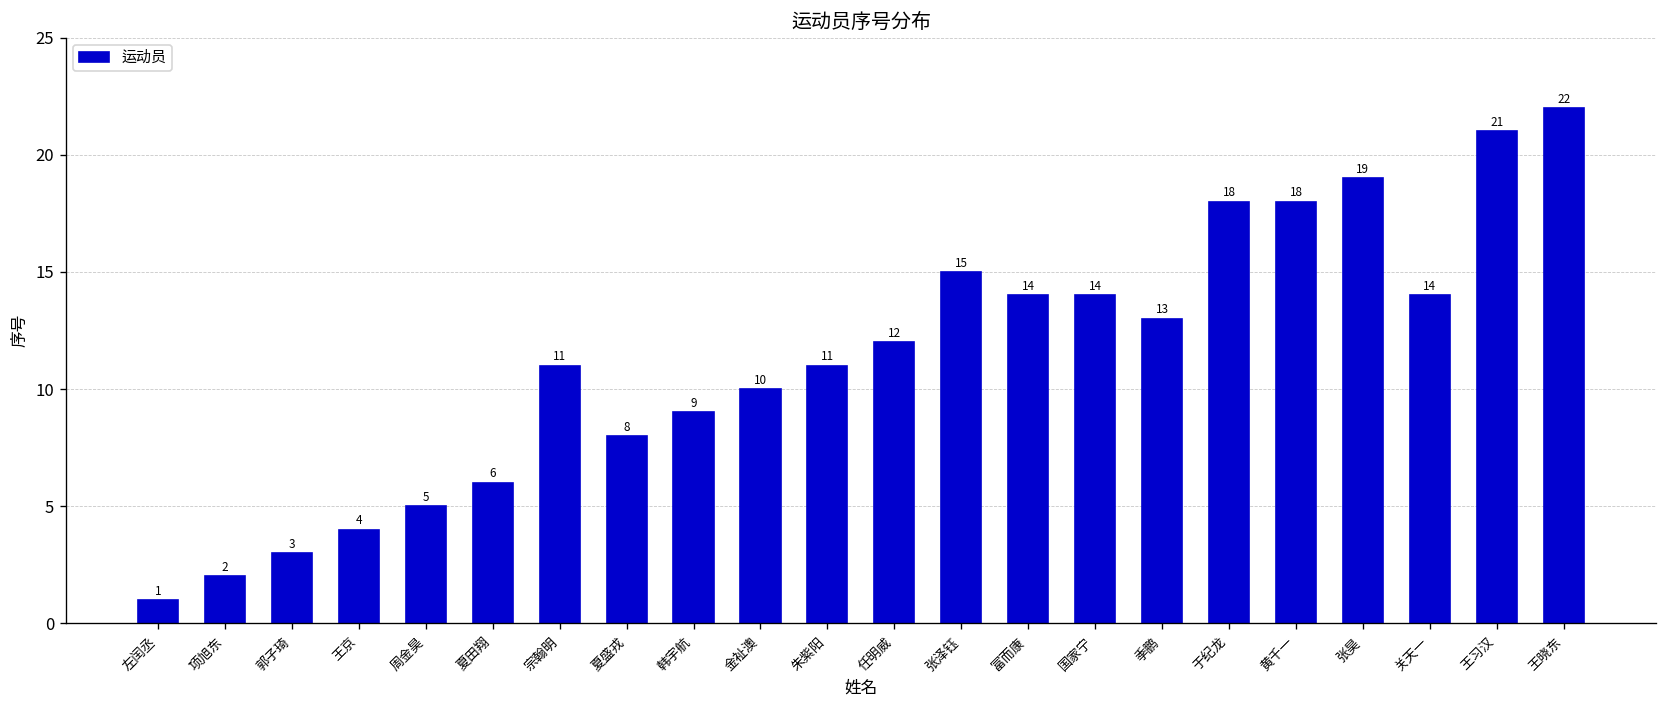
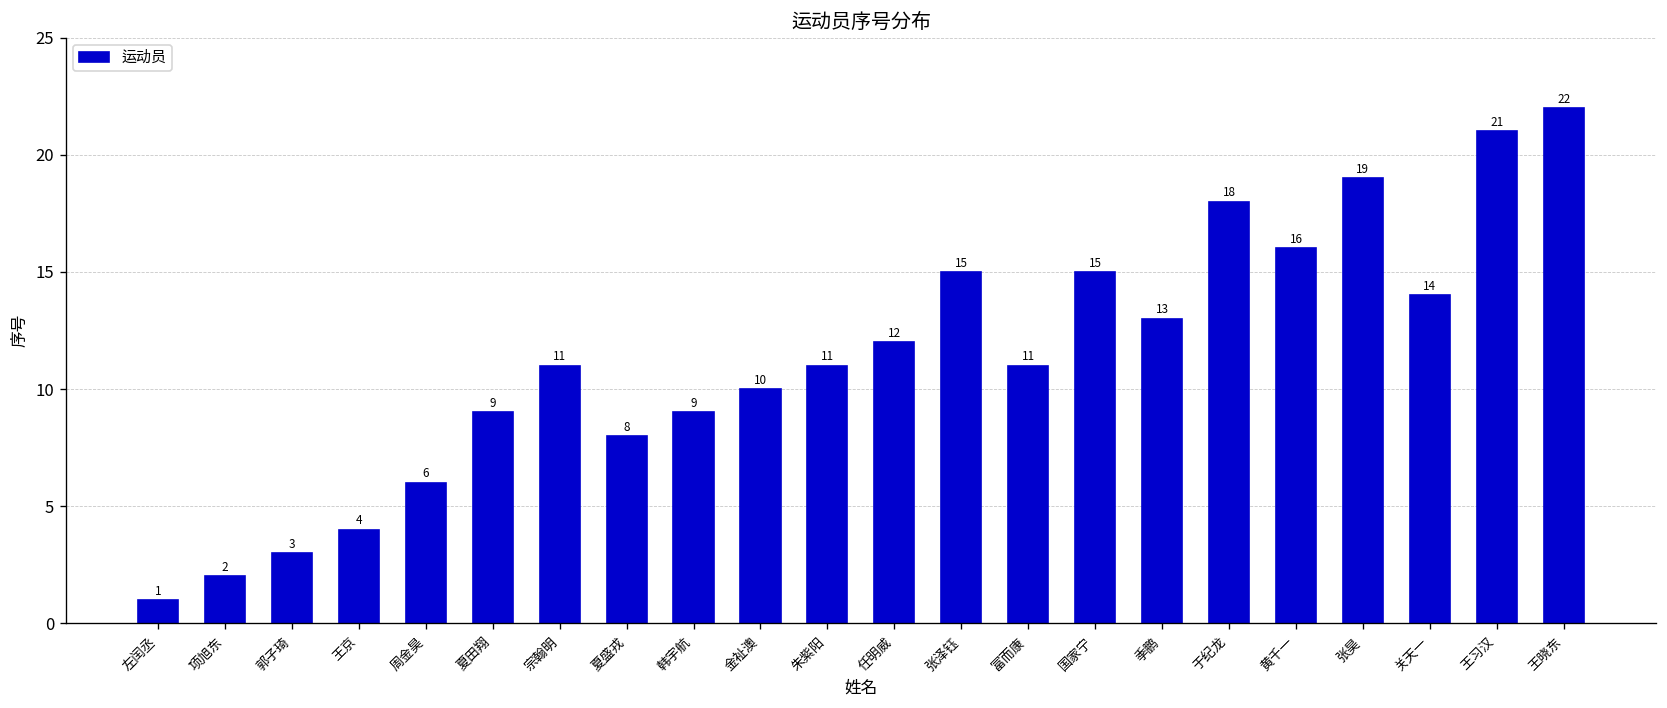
  {
    "左闰丞": 1,
    "项旭东": 2,
    "郭子琦": 3,
    "王京": 4,
-   "周金昊": 5,
-   "夏田翔": 6,
+   "周金昊": 6,
+   "夏田翔": 9,
    "宗翰明": 11,
    "夏盛戎": 8,
    "韩宇航": 9,
    "金祉澳": 10,
    "朱紫阳": 11,
    "任明威": 12,
    "张泽钰": 15,
-   "富而康": 14,
-   "国家宁": 14,
+   "富而康": 11,
+   "国家宁": 15,
    "季鹏": 13,
    "于纪龙": 18,
-   "黄千一": 18,
+   "黄千一": 16,
    "张昊": 19,
    "关天一": 14,
    "王习汉": 21,
    "王晓东": 22
  }
